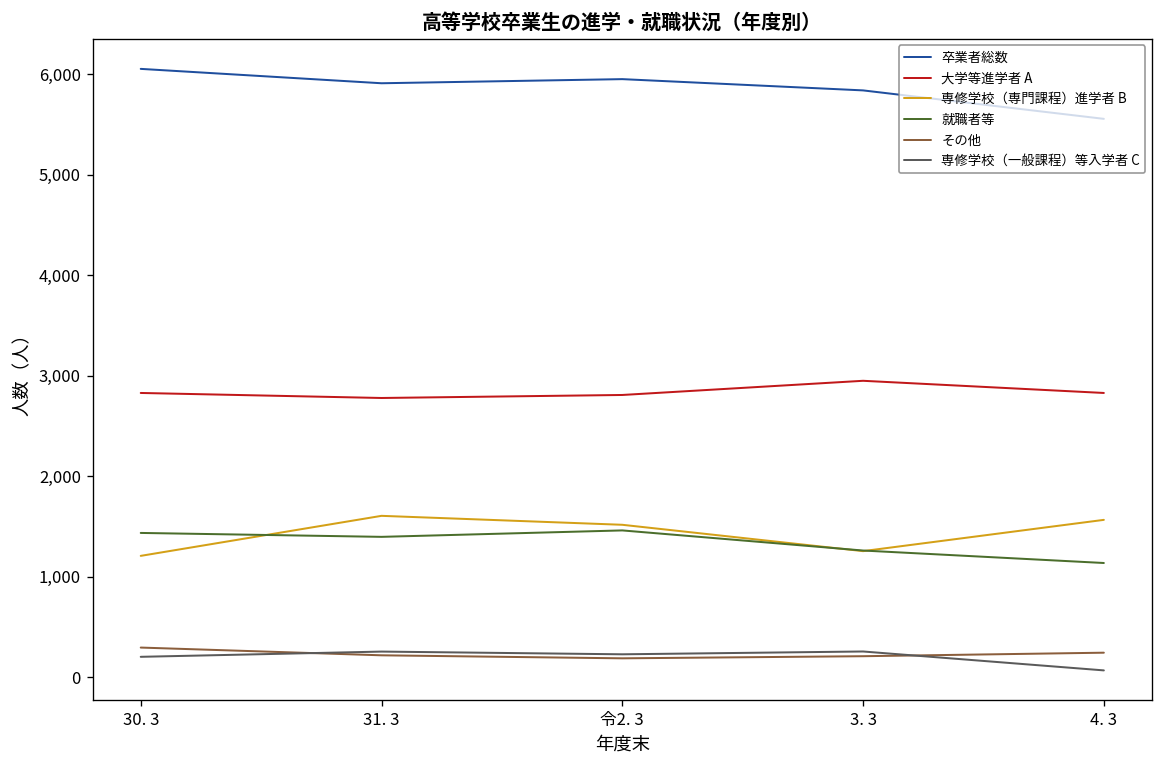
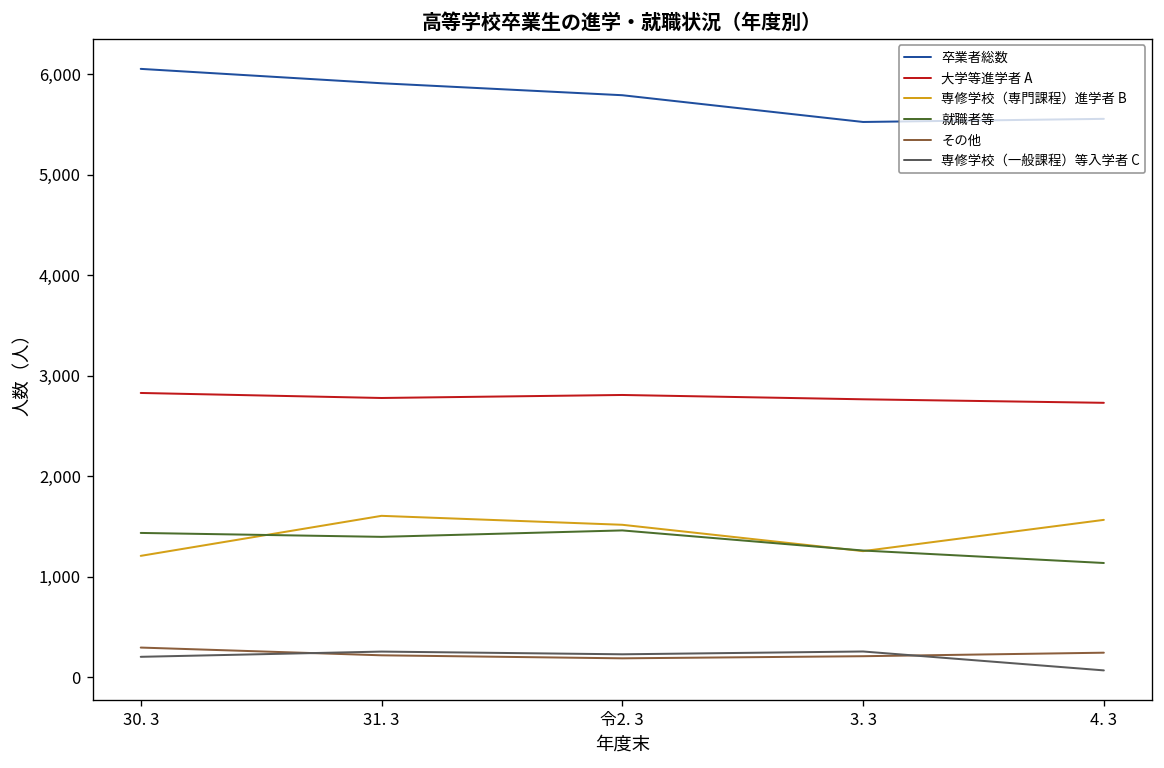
  {
    "卒業者総数": {
      "30. 3": "6,100",
      "31. 3": "5,900",
-     "令2. 3": "5,900",
-     "3. 3": "5,800"
+     "令2. 3": "5,800",
+     "3. 3": "5,500"
    },
    "大学等進学者 A": {
      "30. 3": "2,800",
      "31. 3": "2,800",
      "令2. 3": "2,800",
-     "3. 3": "2,900",
-     "4. 3": "2,800"
+     "3. 3": "2,800",
+     "4. 3": "2,700"
    },
    "専修学校（専門課程）進学者 B": {
      "30. 3": "1,200",
      "31. 3": "1,600",
      "令2. 3": "1,500",
      "4. 3": "1,600"
    }
  }
